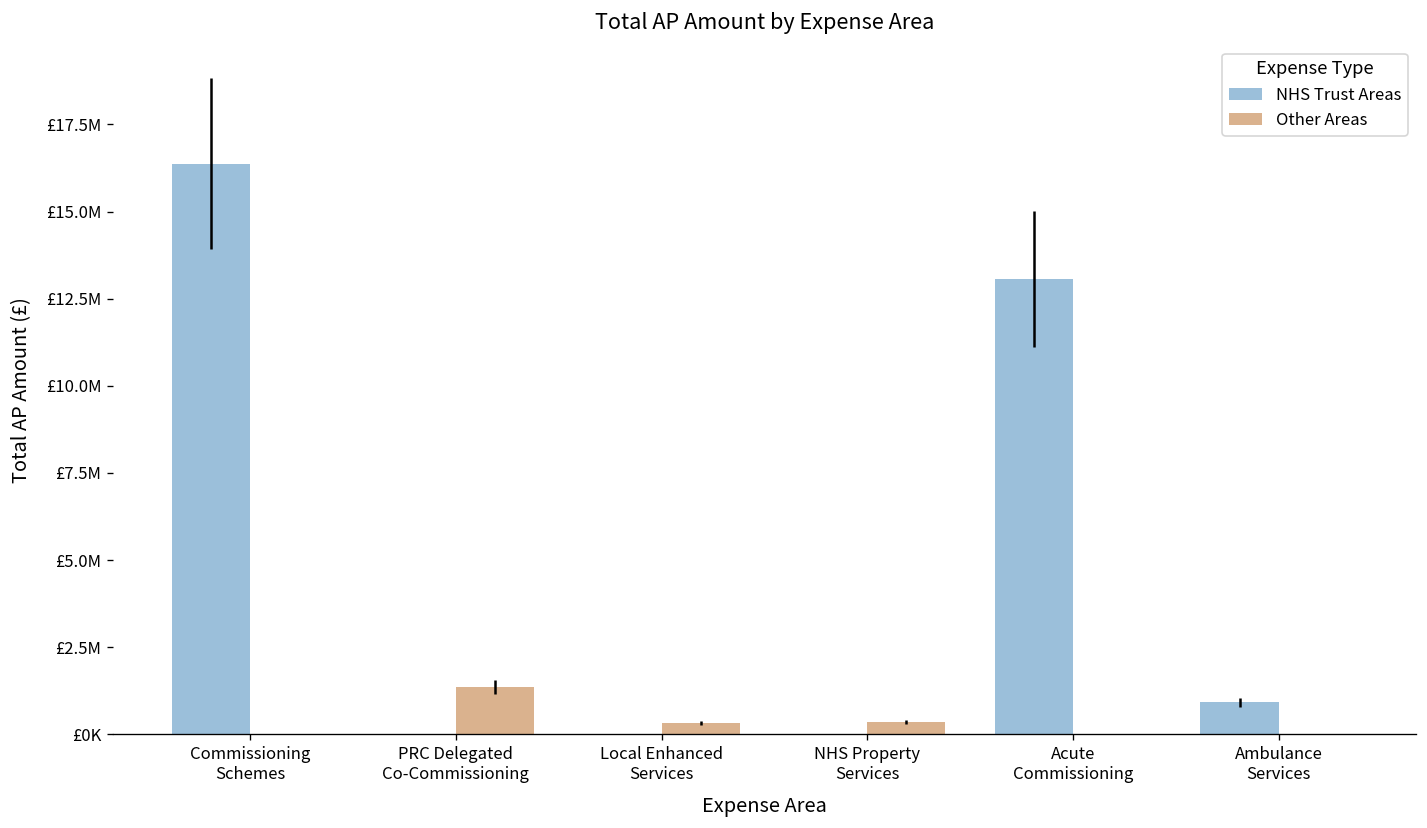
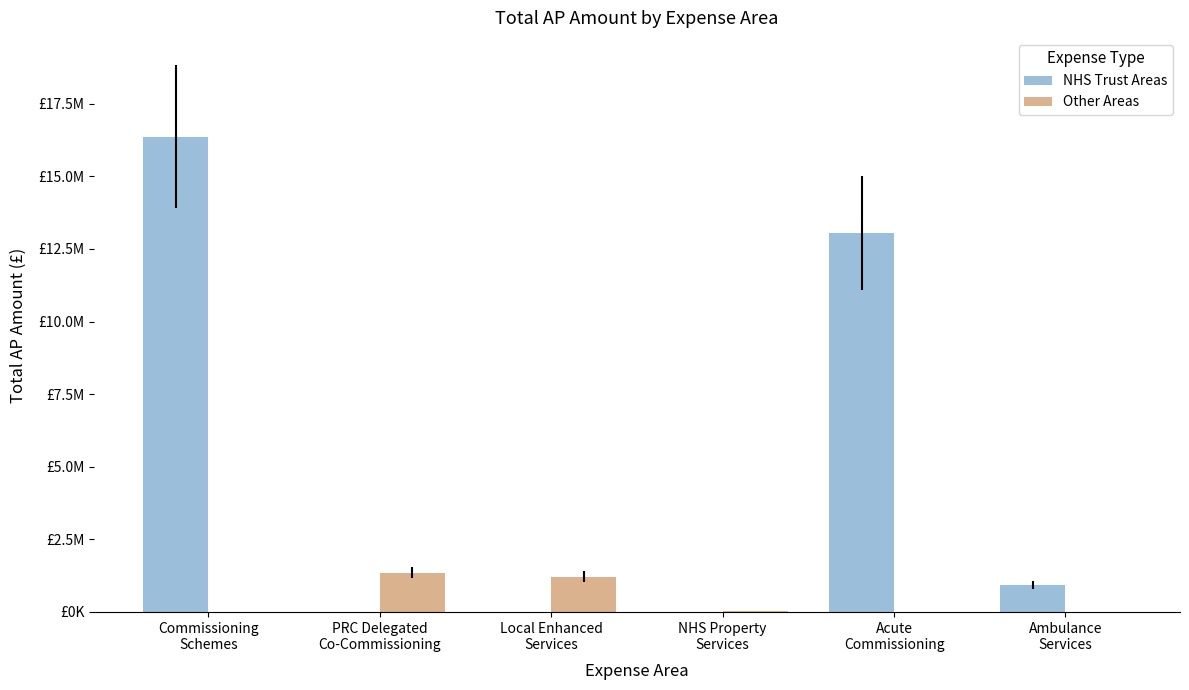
  {
    "NHS Trust Areas": {
      "Commissioning Schemes": "£16400000",
      "PRC Delegated Co-Commissioning": "£0",
      "Local Enhanced Services": "£0",
      "NHS Property Services": "£0",
      "Acute Commissioning": "£13100000",
      "Ambulance Services": "£900000"
    },
    "Other Areas": {
      "Commissioning Schemes": "£0",
      "PRC Delegated Co-Commissioning": "£1400000",
-     "Local Enhanced Services": "£300000",
-     "NHS Property Services": "£400000",
+     "Local Enhanced Services": "£1200000",
+     "NHS Property Services": "£0",
      "Acute Commissioning": "£0",
      "Ambulance Services": "£0"
    }
  }
